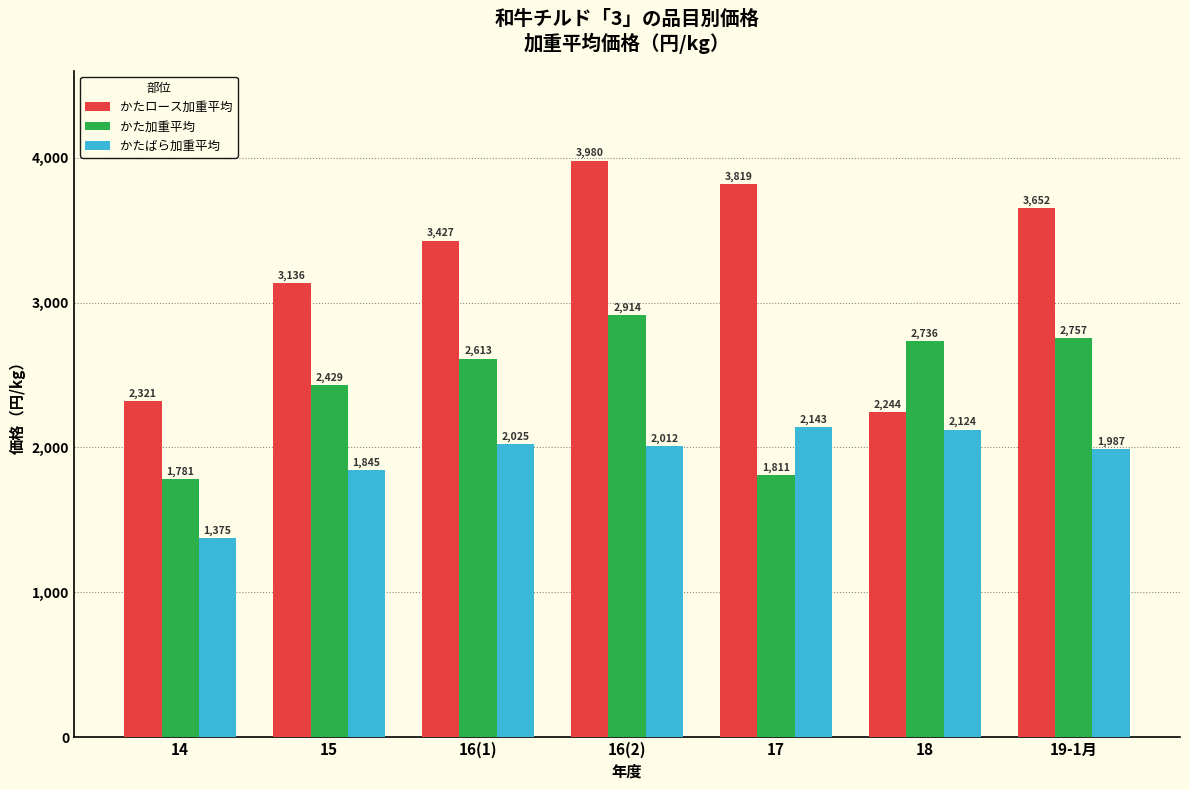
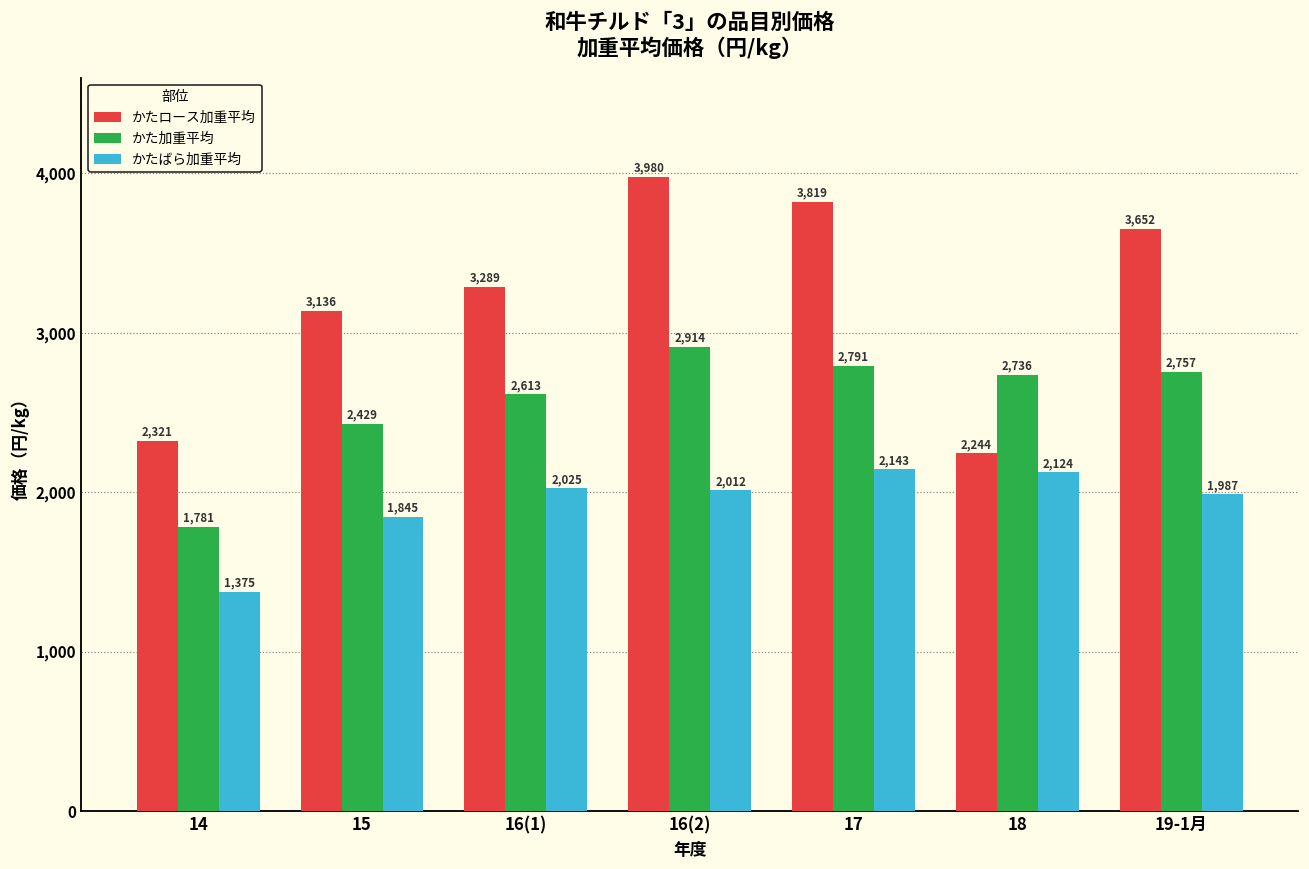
  {
    "かたロース加重平均": {
      "14": "2,321",
      "15": "3,136",
-     "16(1)": "3,427",
+     "16(1)": "3,289",
      "16(2)": "3,980",
      "17": "3,819",
      "18": "2,244",
      "19-1月": "3,652"
    },
    "かた加重平均": {
      "14": "1,781",
      "15": "2,429",
      "16(1)": "2,613",
      "16(2)": "2,914",
-     "17": "1,811",
+     "17": "2,791",
      "18": "2,736",
      "19-1月": "2,757"
    },
    "かたばら加重平均": {
      "14": "1,375",
      "15": "1,845",
      "16(1)": "2,025",
      "16(2)": "2,012",
      "17": "2,143",
      "18": "2,124",
      "19-1月": "1,987"
    }
  }
